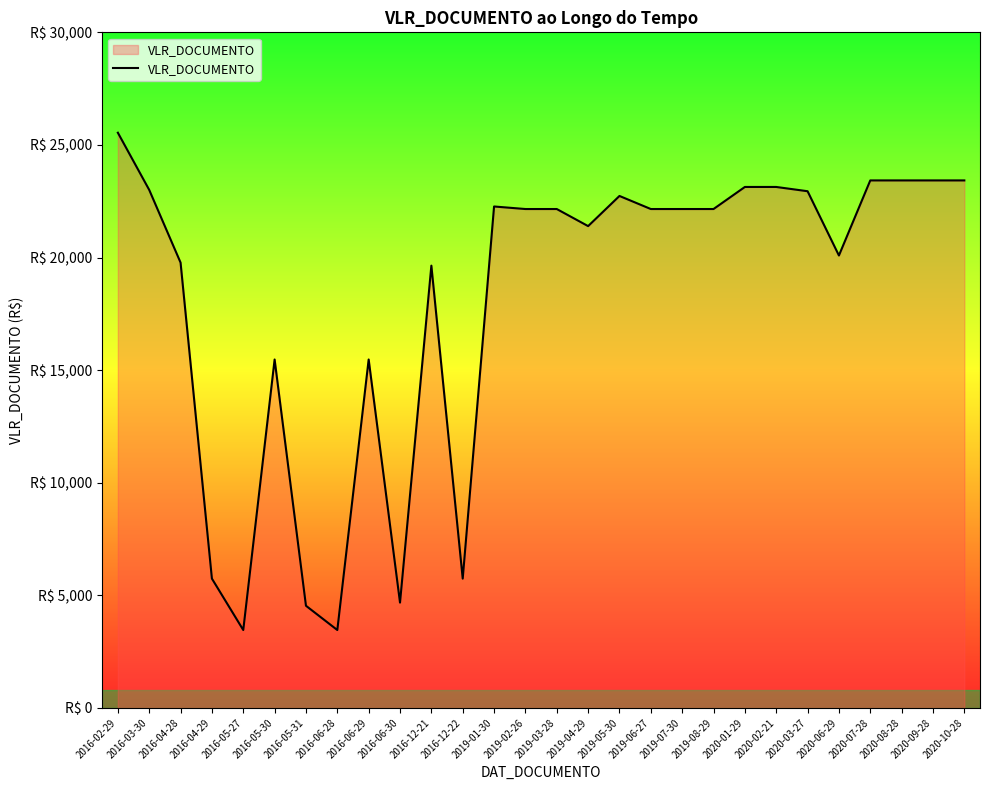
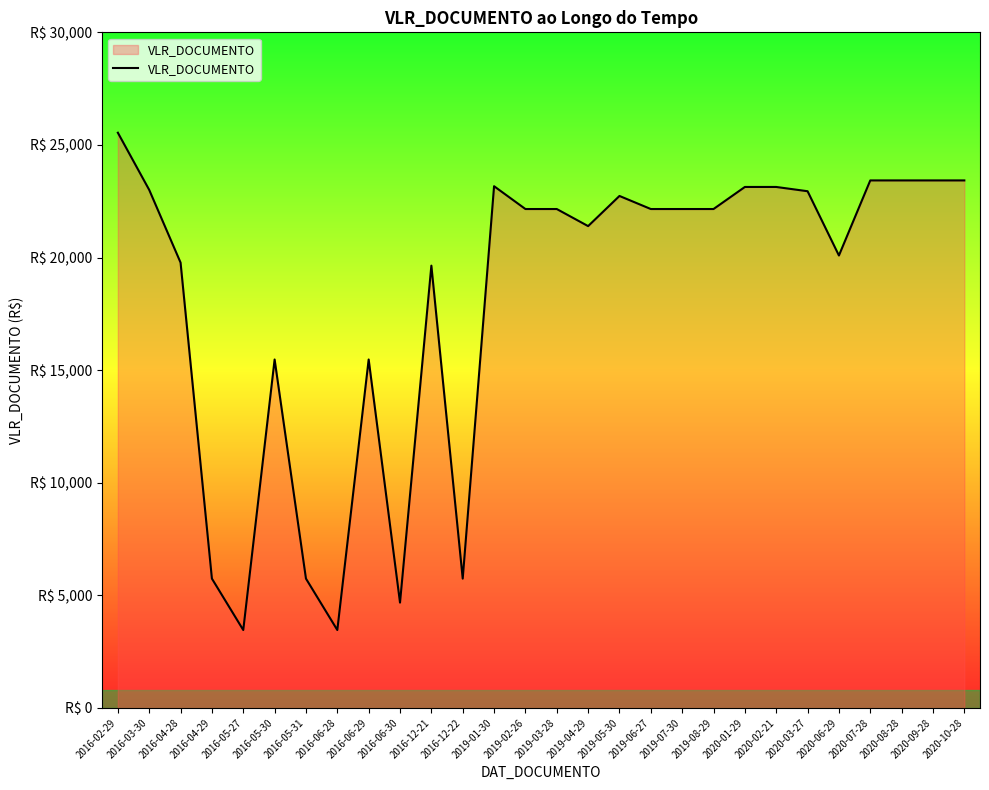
  {
    "2016-02-29": "R$ 25,500",
    "2016-03-30": "R$ 23,000",
    "2016-04-28": "R$ 19,800",
    "2016-04-29": "R$ 5,700",
    "2016-05-27": "R$ 3,500",
    "2016-05-30": "R$ 15,500",
-   "2016-05-31": "R$ 4,500",
+   "2016-05-31": "R$ 5,700",
    "2016-06-28": "R$ 3,500",
    "2016-06-29": "R$ 15,500",
    "2016-06-30": "R$ 4,700",
    "2016-12-21": "R$ 19,600",
    "2016-12-22": "R$ 5,700",
-   "2019-01-30": "R$ 22,300",
+   "2019-01-30": "R$ 23,200",
    "2019-02-26": "R$ 22,200",
    "2019-03-28": "R$ 22,200",
    "2019-04-29": "R$ 21,400",
    "2019-05-30": "R$ 22,700",
    "2019-06-27": "R$ 22,200",
    "2019-07-30": "R$ 22,200",
    "2019-08-29": "R$ 22,200",
    "2020-01-29": "R$ 23,100",
    "2020-02-21": "R$ 23,100",
    "2020-03-27": "R$ 22,900",
    "2020-06-29": "R$ 20,100",
    "2020-07-28": "R$ 23,400",
    "2020-08-28": "R$ 23,400",
    "2020-09-28": "R$ 23,400",
    "2020-10-28": "R$ 23,400"
  }
